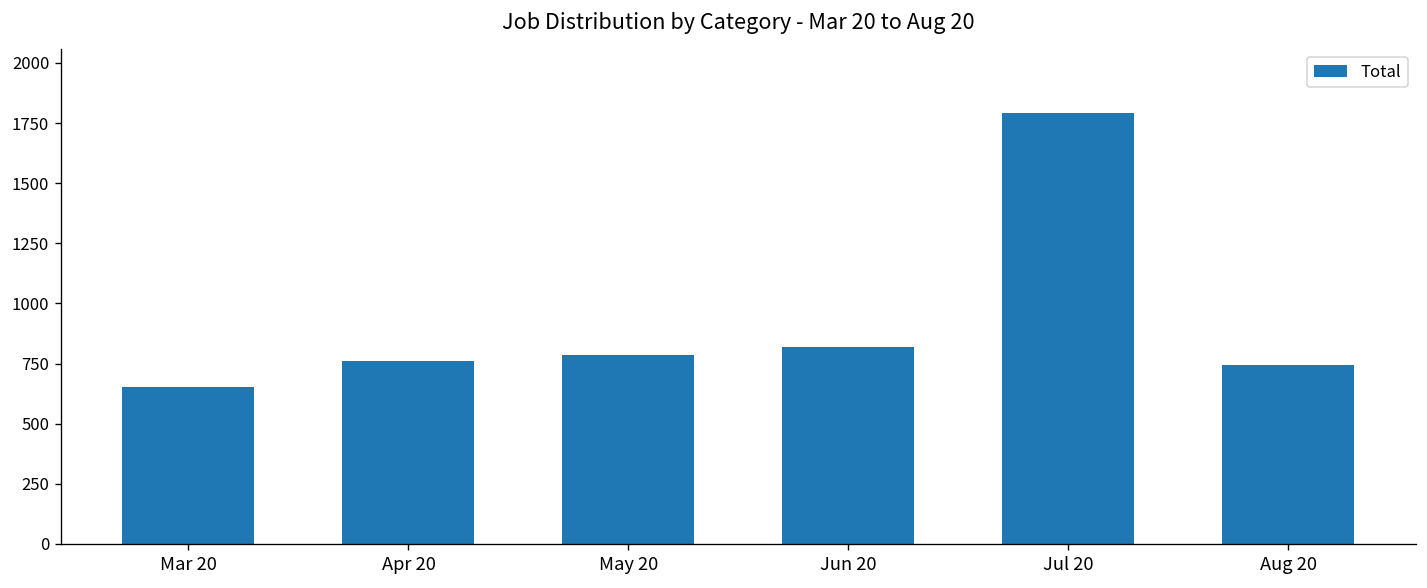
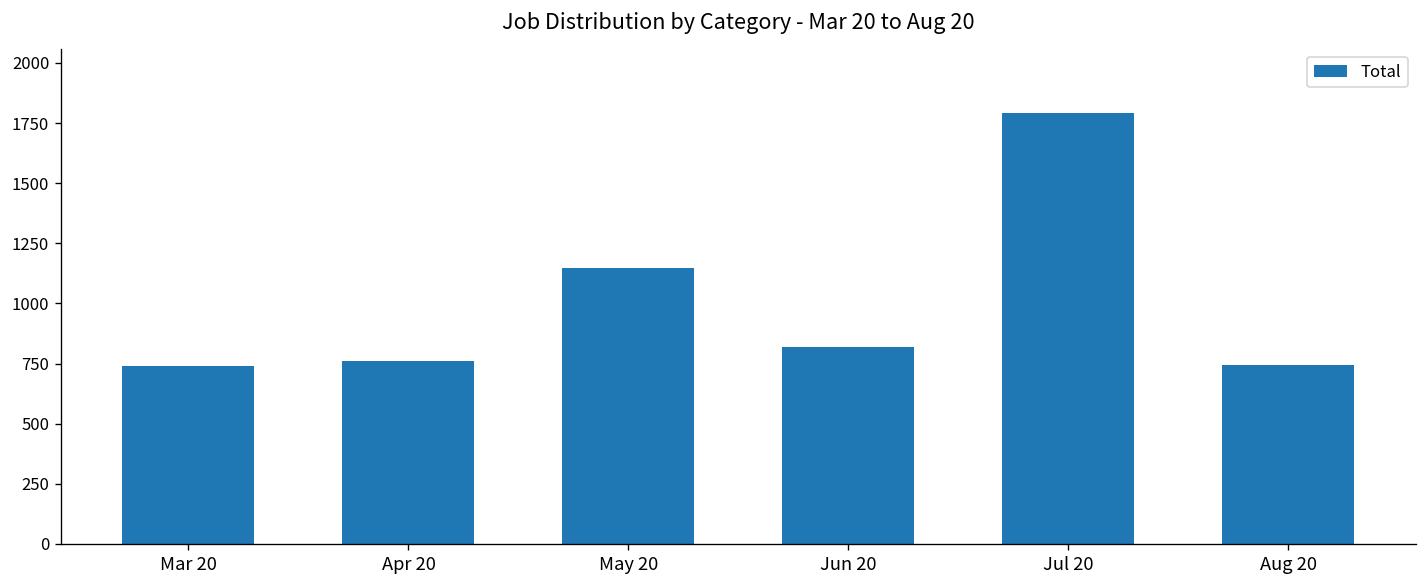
  {
-   "Mar 20": 650,
+   "Mar 20": 740,
    "Apr 20": 760,
-   "May 20": 790,
+   "May 20": 1150,
    "Jun 20": 820,
    "Jul 20": 1790,
    "Aug 20": 740
  }
